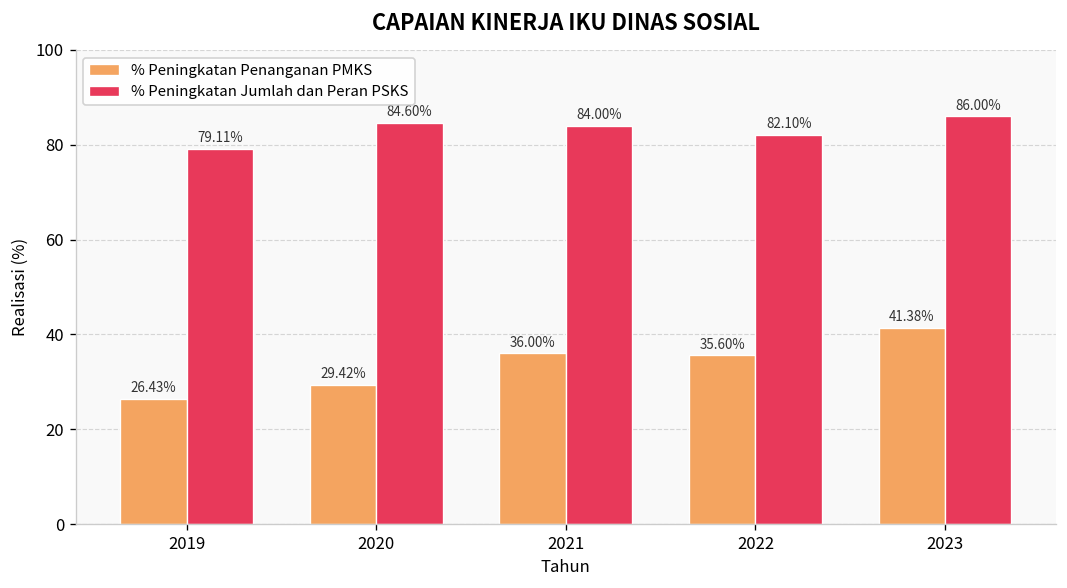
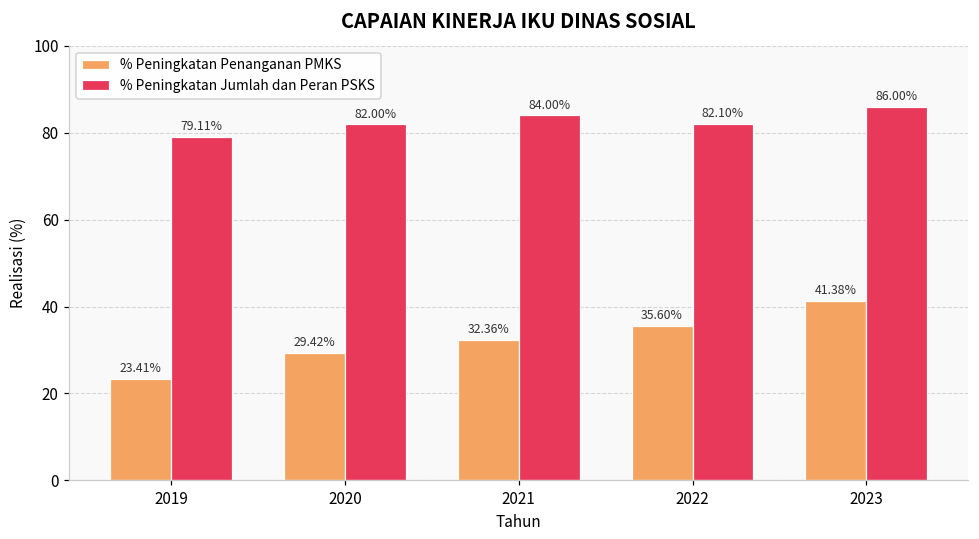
  {
    "% Peningkatan Penanganan PMKS": {
-     "2019": "26.43%",
+     "2019": "23.41%",
      "2020": "29.42%",
-     "2021": "36.00%",
+     "2021": "32.36%",
      "2022": "35.60%",
      "2023": "41.38%"
    },
    "% Peningkatan Jumlah dan Peran PSKS": {
      "2019": "79.11%",
-     "2020": "84.60%",
+     "2020": "82.00%",
      "2021": "84.00%",
      "2022": "82.10%",
      "2023": "86.00%"
    }
  }
